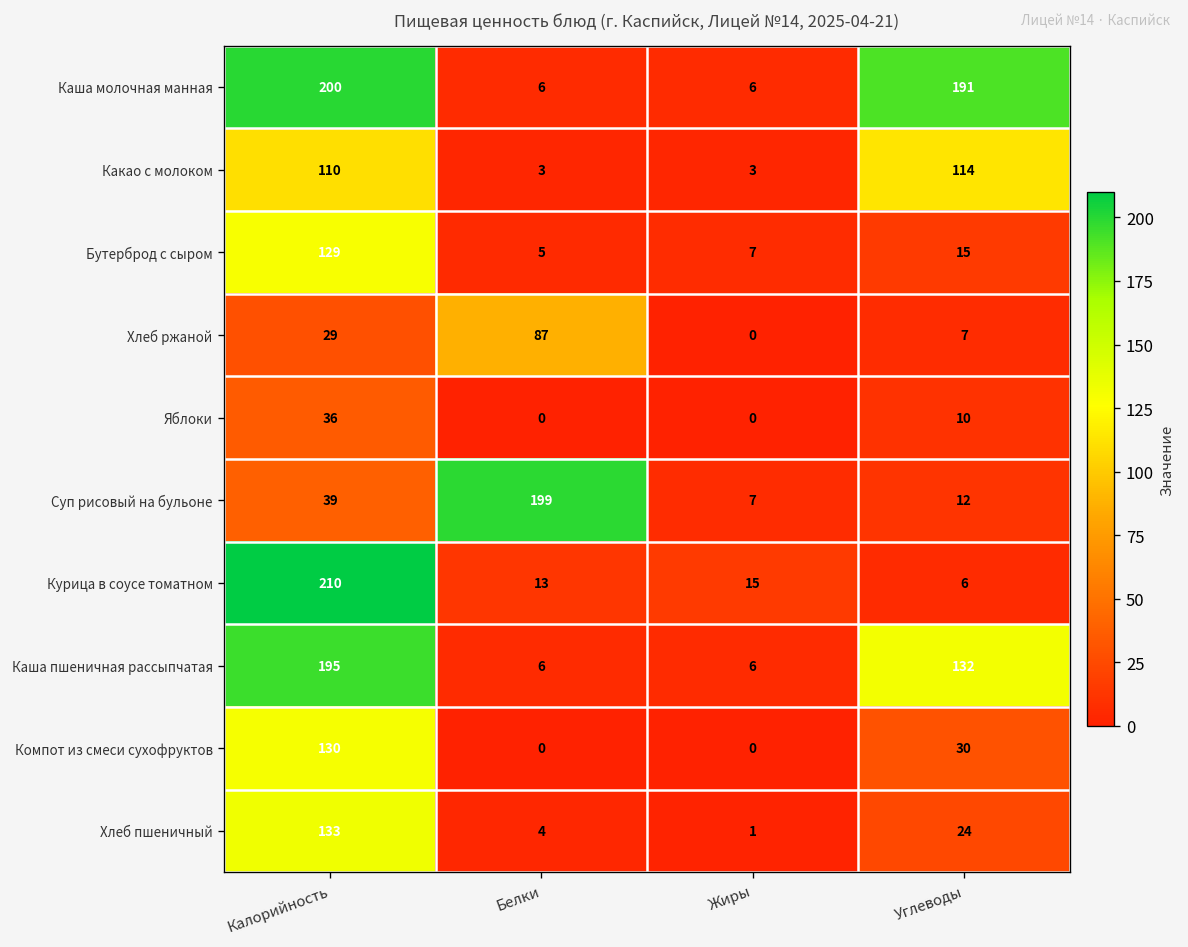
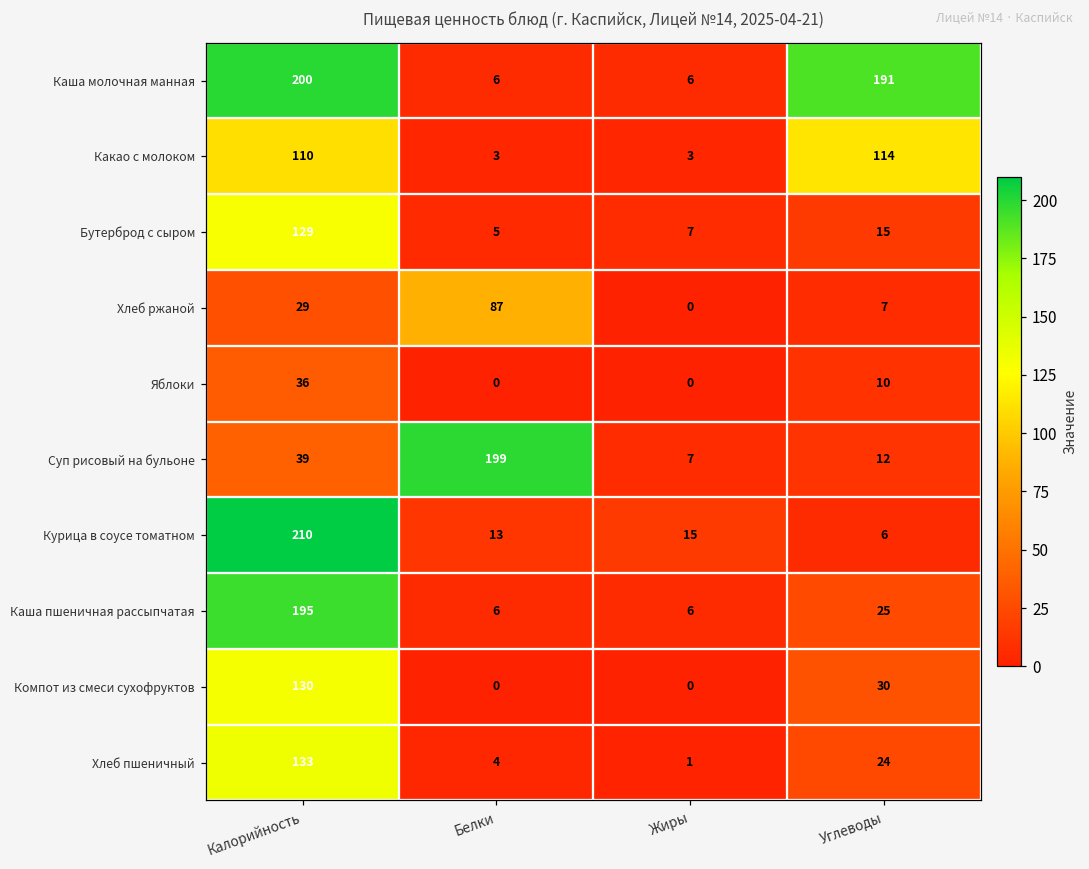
  {
    "Каша молочная манная": {
      "Калорийность": 200,
      "Белки": 6,
      "Жиры": 6,
      "Углеводы": 191
    },
    "Какао с молоком": {
      "Калорийность": 110,
      "Белки": 3,
      "Жиры": 3,
      "Углеводы": 114
    },
    "Бутерброд с сыром": {
      "Калорийность": 129,
      "Белки": 5,
      "Жиры": 7,
      "Углеводы": 15
    },
    "Хлеб ржаной": {
      "Калорийность": 29,
      "Белки": 87,
      "Жиры": 0,
      "Углеводы": 7
    },
    "Яблоки": {
      "Калорийность": 36,
      "Белки": 0,
      "Жиры": 0,
      "Углеводы": 10
    },
    "Суп рисовый на бульоне": {
      "Калорийность": 39,
      "Белки": 199,
      "Жиры": 7,
      "Углеводы": 12
    },
    "Курица в соусе томатном": {
      "Калорийность": 210,
      "Белки": 13,
      "Жиры": 15,
      "Углеводы": 6
    },
    "Каша пшеничная рассыпчатая": {
      "Калорийность": 195,
      "Белки": 6,
      "Жиры": 6,
-     "Углеводы": 132
+     "Углеводы": 25
    },
    "Компот из смеси сухофруктов": {
      "Калорийность": 130,
      "Белки": 0,
      "Жиры": 0,
      "Углеводы": 30
    },
    "Хлеб пшеничный": {
      "Калорийность": 133,
      "Белки": 4,
      "Жиры": 1,
      "Углеводы": 24
    }
  }
